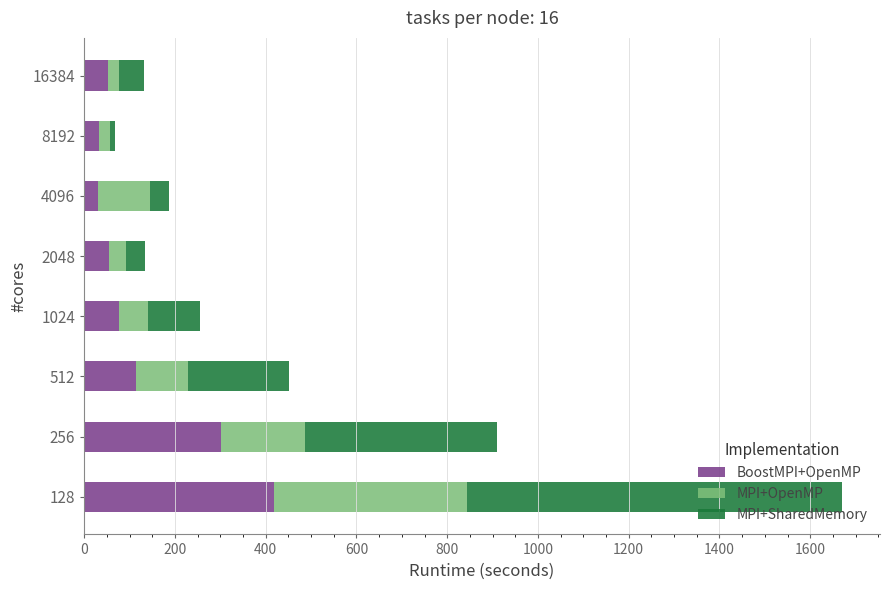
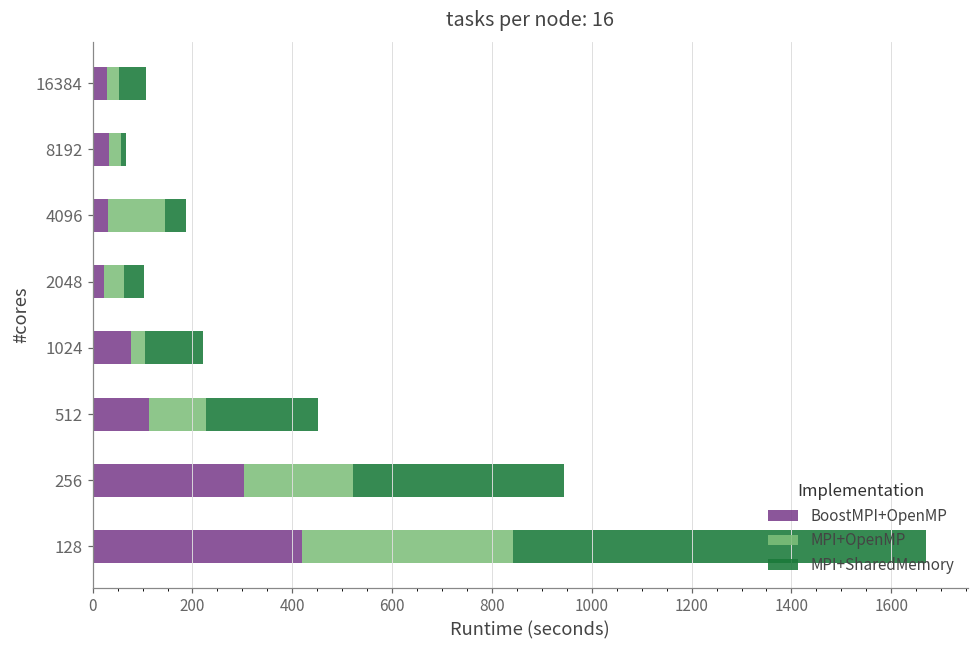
  {
    "BoostMPI+OpenMP": {
-     "16384": 50,
+     "16384": 30,
      "8192": 30,
      "4096": 30,
-     "2048": 50,
+     "2048": 20,
      "1024": 80,
      "512": 110,
      "256": 300,
      "128": 420
    },
    "MPI+OpenMP": {
      "16384": 20,
      "8192": 30,
      "4096": 110,
      "2048": 40,
-     "1024": 60,
+     "1024": 30,
      "512": 110,
-     "256": 180,
+     "256": 220,
      "128": 420
    },
    "MPI+SharedMemory": {
      "16384": 50,
      "8192": 10,
      "4096": 40,
      "2048": 40,
      "1024": 110,
      "512": 220,
      "256": 420,
      "128": 830
    }
  }
